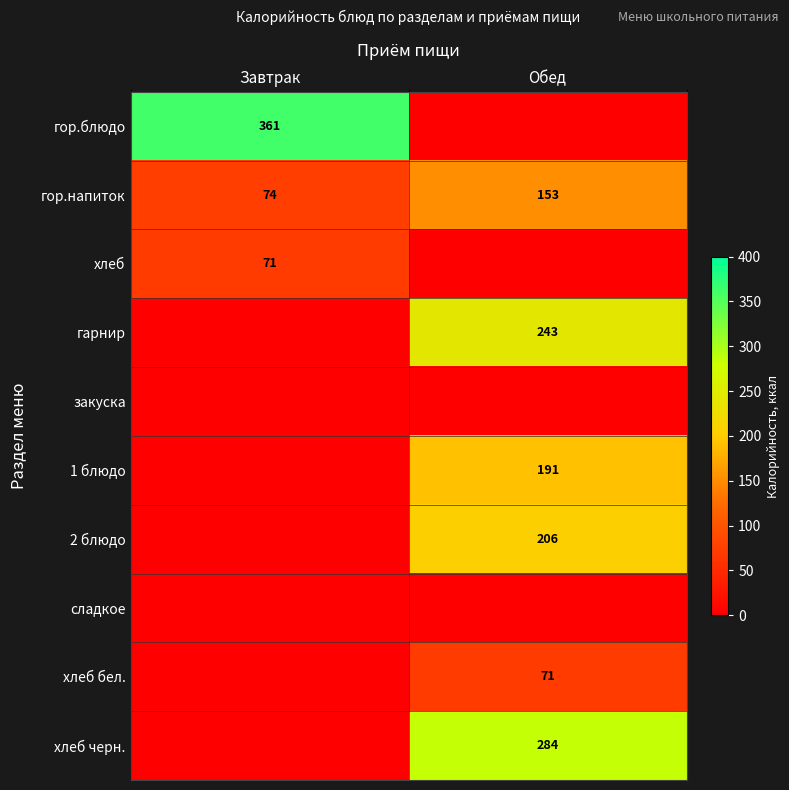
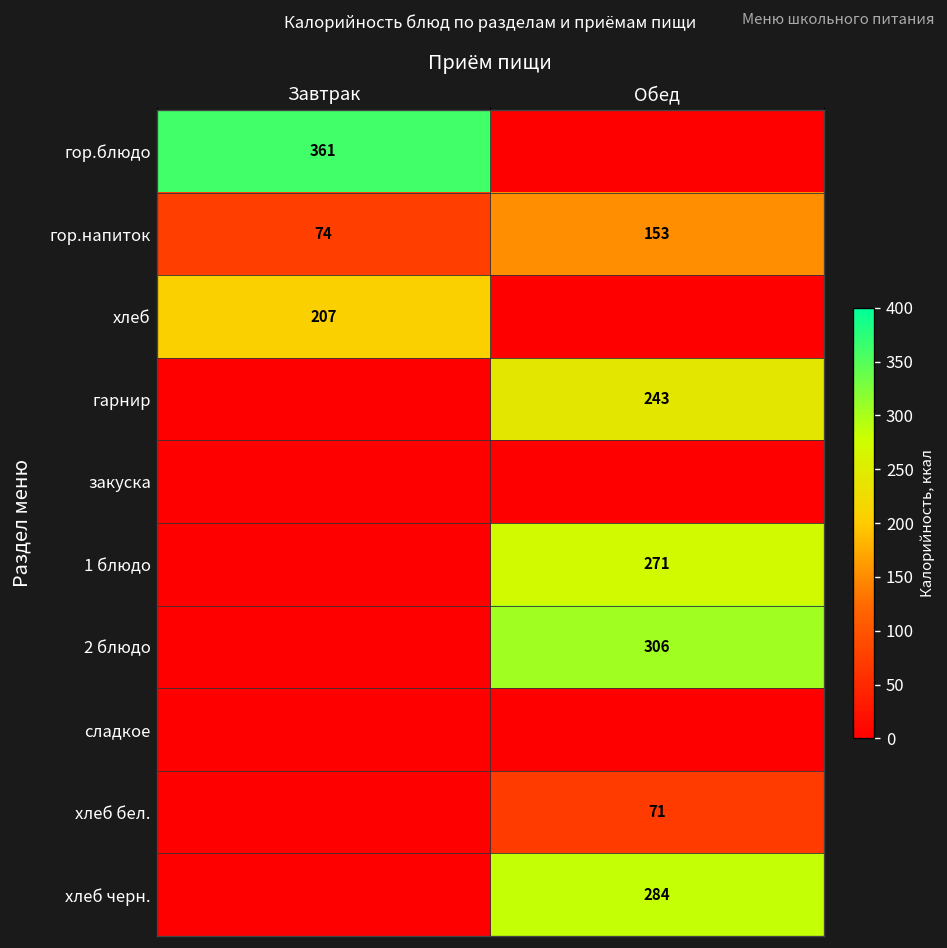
  {
    "гор.блюдо": {
      "Завтрак": 361
    },
    "гор.напиток": {
      "Завтрак": 74,
      "Обед": 153
    },
    "хлеб": {
-     "Завтрак": 71
+     "Завтрак": 207
    },
    "гарнир": {
      "Обед": 243
    },
    "1 блюдо": {
-     "Обед": 191
+     "Обед": 271
    },
    "2 блюдо": {
-     "Обед": 206
+     "Обед": 306
    },
    "хлеб бел.": {
      "Обед": 71
    },
    "хлеб черн.": {
      "Обед": 284
    }
  }
